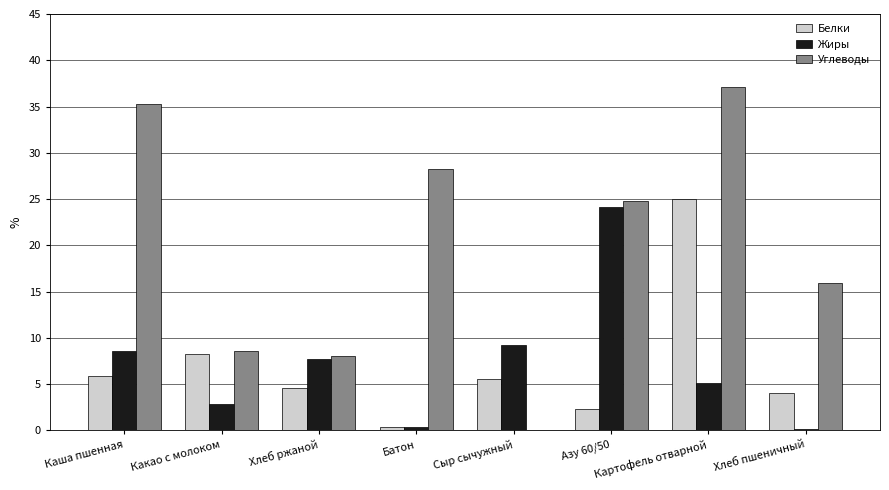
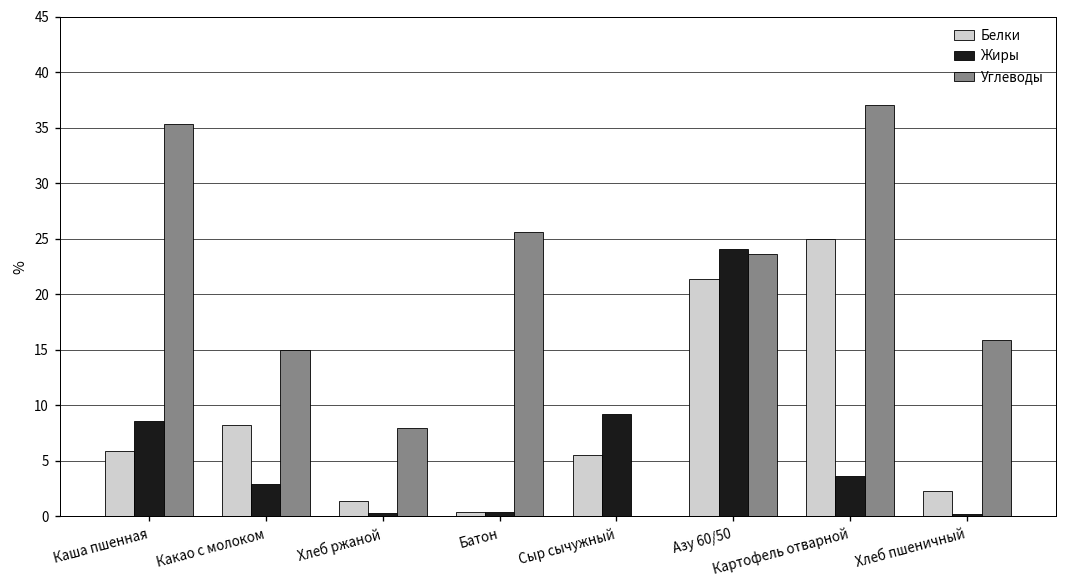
  {
    "Белки": {
      "Каша пшенная": 6,
      "Какао с молоком": 8,
-     "Хлеб ржаной": 5,
+     "Хлеб ржаной": 1,
      "Батон": 0,
      "Сыр сычужный": 6,
-     "Азу 60/50": 2,
+     "Азу 60/50": 21,
      "Картофель отварной": 25,
-     "Хлеб пшеничный": 4
+     "Хлеб пшеничный": 2
    },
    "Жиры": {
      "Каша пшенная": 9,
      "Какао с молоком": 3,
-     "Хлеб ржаной": 8,
+     "Хлеб ржаной": 0,
      "Батон": 0,
      "Сыр сычужный": 9,
      "Азу 60/50": 24,
-     "Картофель отварной": 5
+     "Картофель отварной": 4
    },
    "Углеводы": {
      "Каша пшенная": 35,
-     "Какао с молоком": 9,
+     "Какао с молоком": 15,
      "Хлеб ржаной": 8,
-     "Батон": 28,
+     "Батон": 26,
      "Сыр сычужный": 0,
-     "Азу 60/50": 25,
+     "Азу 60/50": 24,
      "Картофель отварной": 37,
      "Хлеб пшеничный": 16
    }
  }
